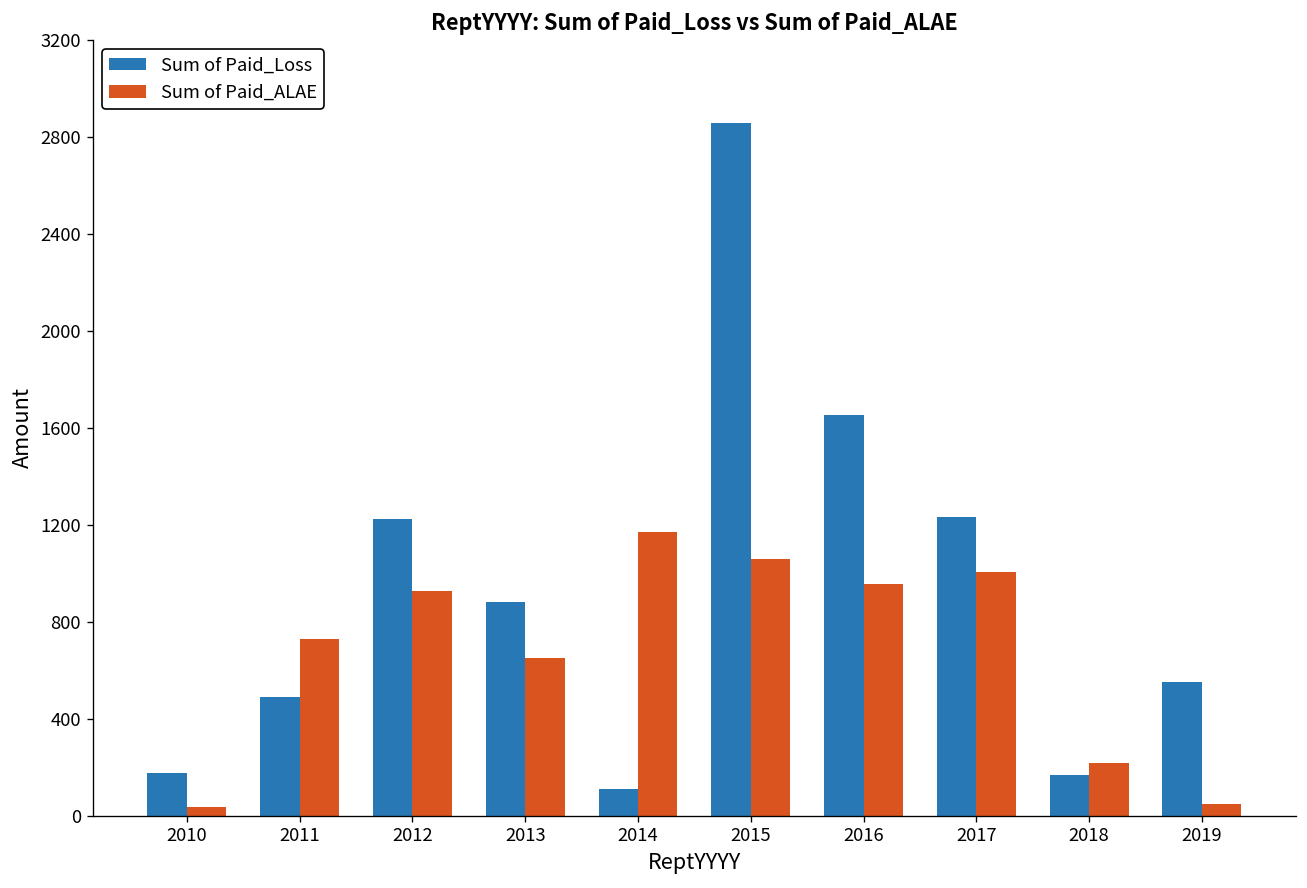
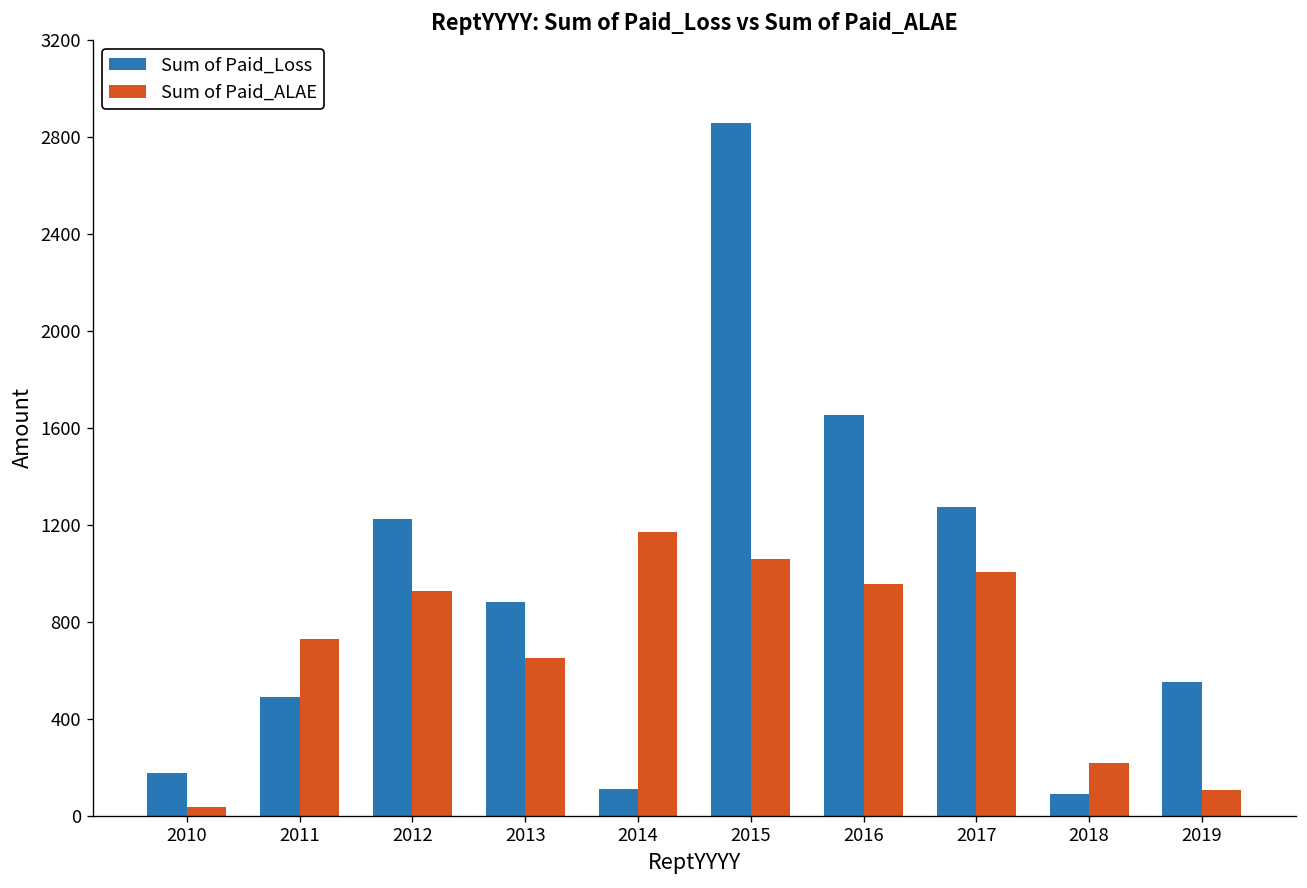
  {
    "Sum of Paid_Loss": {
      "2010": 180,
      "2011": 490,
      "2012": 1220,
      "2013": 880,
      "2014": 110,
      "2015": 2860,
      "2016": 1650,
-     "2017": 1230,
-     "2018": 170,
+     "2017": 1270,
+     "2018": 90,
      "2019": 550
    },
    "Sum of Paid_ALAE": {
      "2010": 40,
      "2011": 730,
      "2012": 930,
      "2013": 650,
      "2014": 1170,
      "2015": 1060,
      "2016": 950,
      "2017": 1010,
      "2018": 220,
-     "2019": 50
+     "2019": 110
    }
  }
